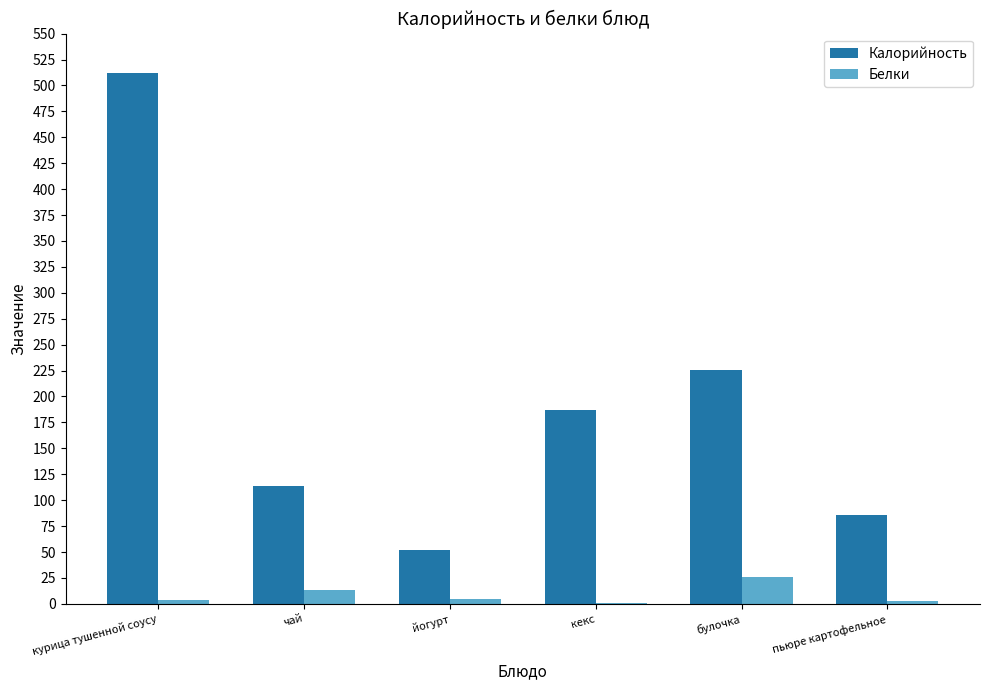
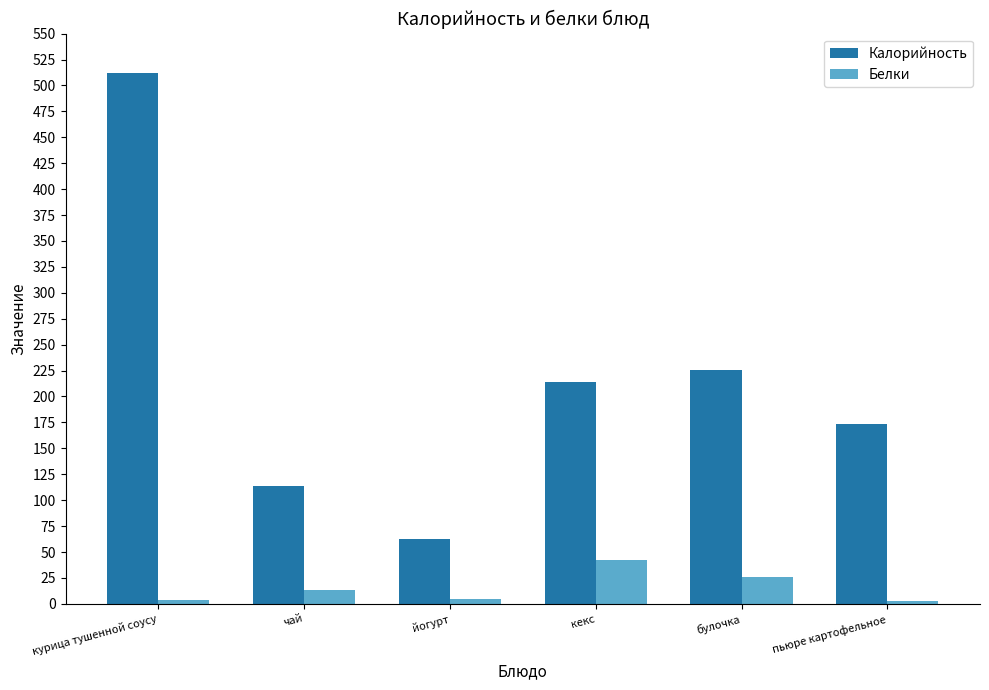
  {
    "Калорийность": {
      "курица тушенной соусу": 512,
      "чай": 114,
-     "йогурт": 52,
-     "кекс": 187,
+     "йогурт": 63,
+     "кекс": 214,
      "булочка": 226,
-     "пьюре картофельное": 86
+     "пьюре картофельное": 173
    },
    "Белки": {
      "курица тушенной соусу": 4,
      "чай": 13,
      "йогурт": 5,
-     "кекс": 1,
+     "кекс": 42,
      "булочка": 26,
      "пьюре картофельное": 3
    }
  }
